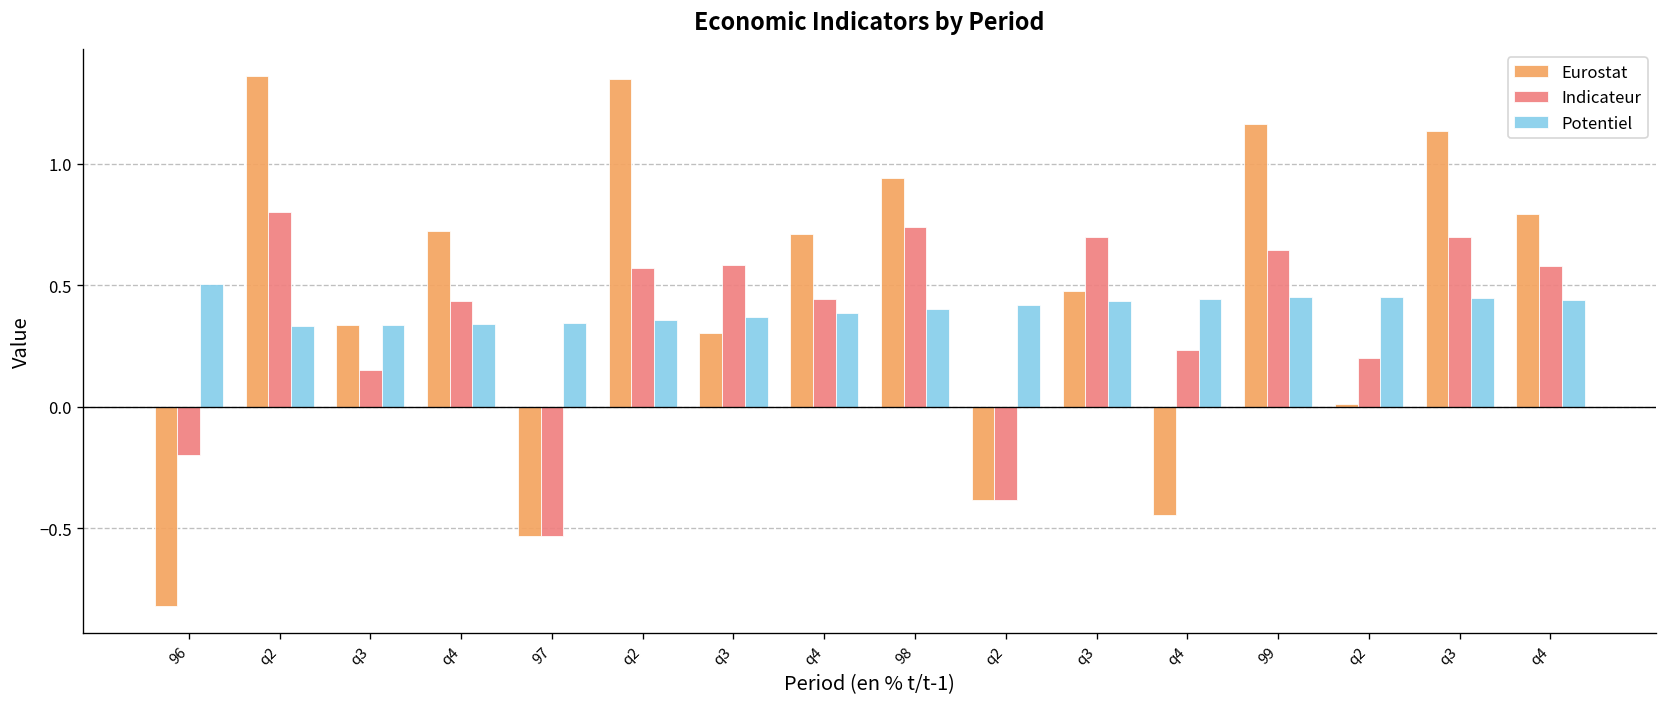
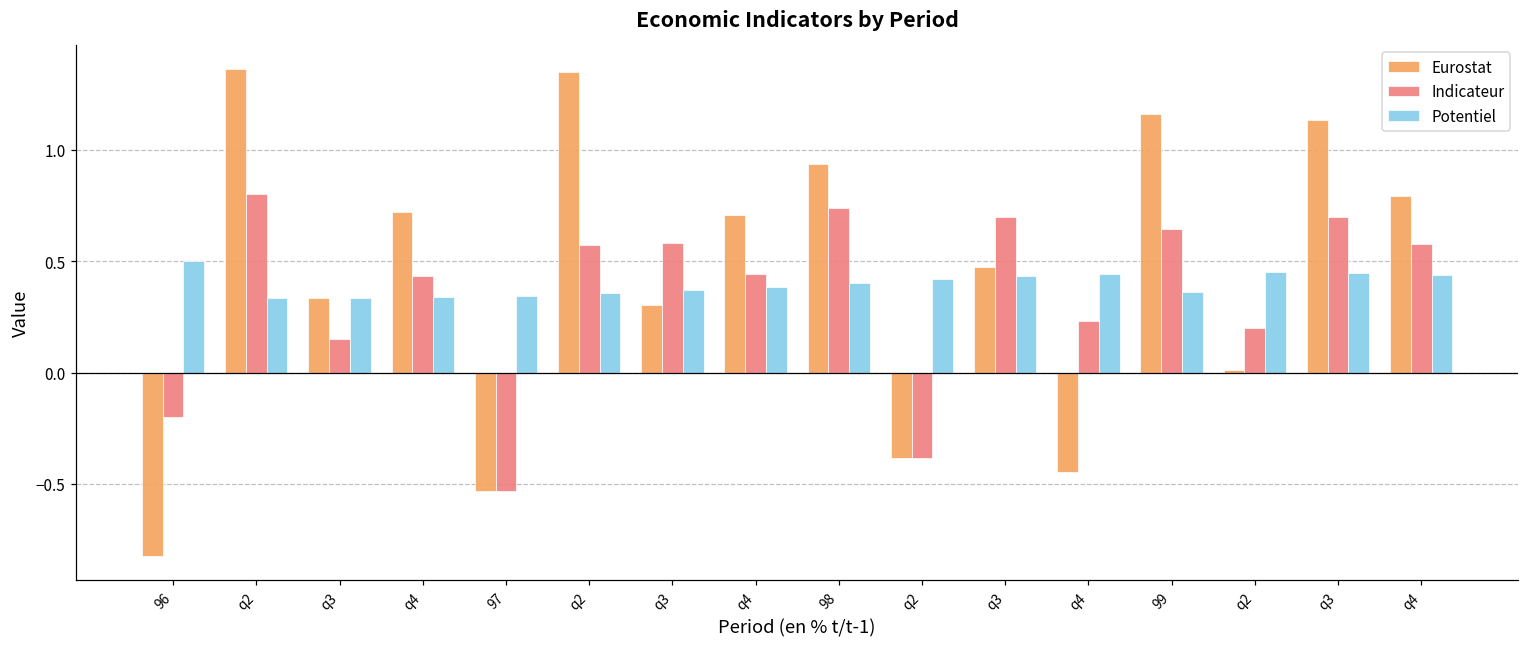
  {
    "Potentiel": {
      "96": 0.50,
      "97": 0.35,
      "98": 0.40,
-     "99": 0.45
+     "99": 0.36
    }
  }
